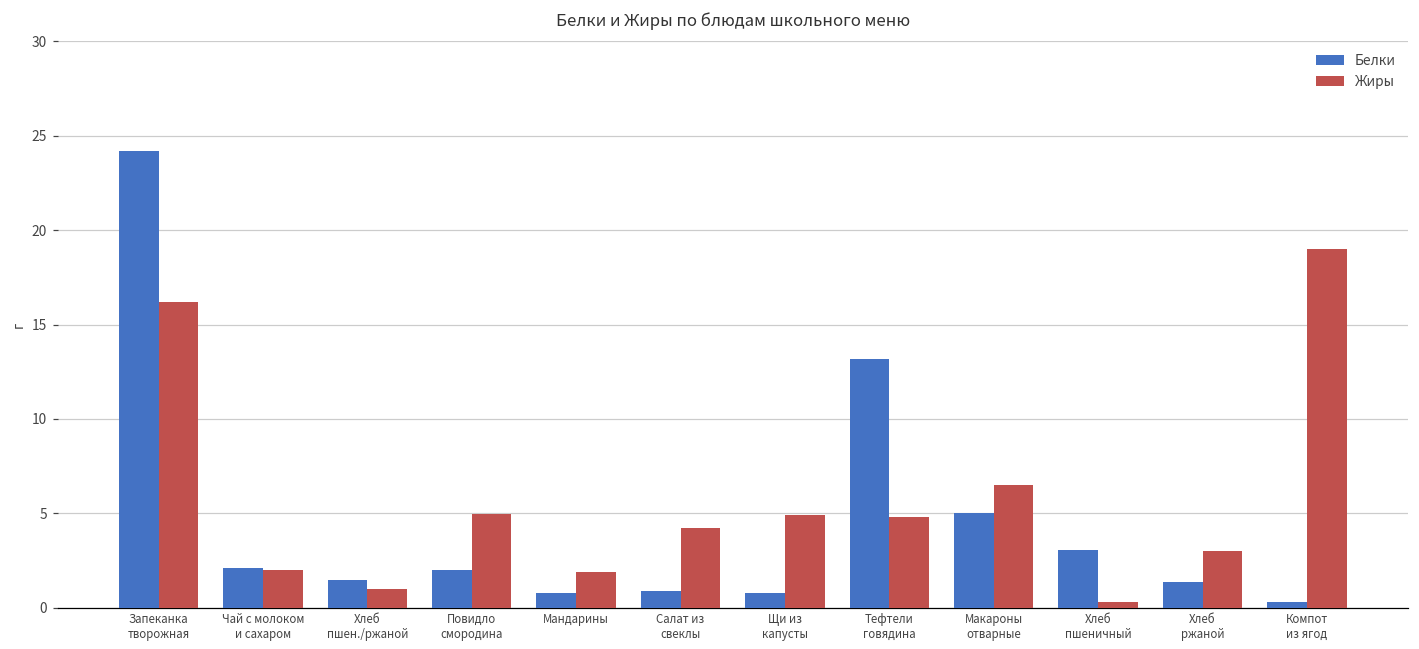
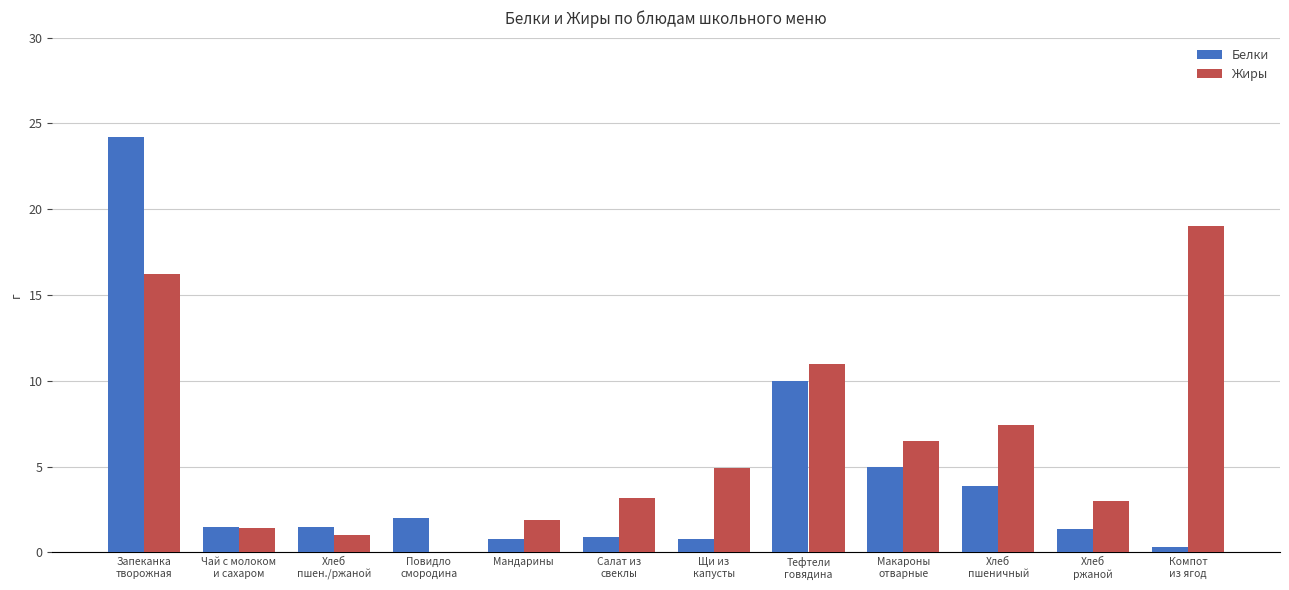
  {
    "Белки": {
      "Запеканка творожная": 24.2,
-     "Чай с молоком и сахаром": 2.1,
+     "Чай с молоком и сахаром": 1.5,
      "Хлеб пшен./ржаной": 1.5,
      "Повидло смородина": 2.0,
      "Мандарины": 0.8,
      "Салат из свеклы": 0.9,
      "Щи из капусты": 0.8,
-     "Тефтели говядина": 13.2,
+     "Тефтели говядина": 10.0,
      "Макароны отварные": 5.0,
-     "Хлеб пшеничный": 3.0,
+     "Хлеб пшеничный": 3.9,
      "Хлеб ржаной": 1.4,
      "Компот из ягод": 0.3
    },
    "Жиры": {
      "Запеканка творожная": 16.2,
-     "Чай с молоком и сахаром": 2.0,
+     "Чай с молоком и сахаром": 1.4,
      "Хлеб пшен./ржаной": 1.0,
-     "Повидло смородина": 5.0,
+     "Повидло смородина": 0.0,
      "Мандарины": 1.9,
-     "Салат из свеклы": 4.2,
+     "Салат из свеклы": 3.2,
      "Щи из капусты": 4.9,
-     "Тефтели говядина": 4.8,
+     "Тефтели говядина": 11.0,
      "Макароны отварные": 6.5,
-     "Хлеб пшеничный": 0.3,
+     "Хлеб пшеничный": 7.4,
      "Хлеб ржаной": 3.0,
      "Компот из ягод": 19.0
    }
  }
